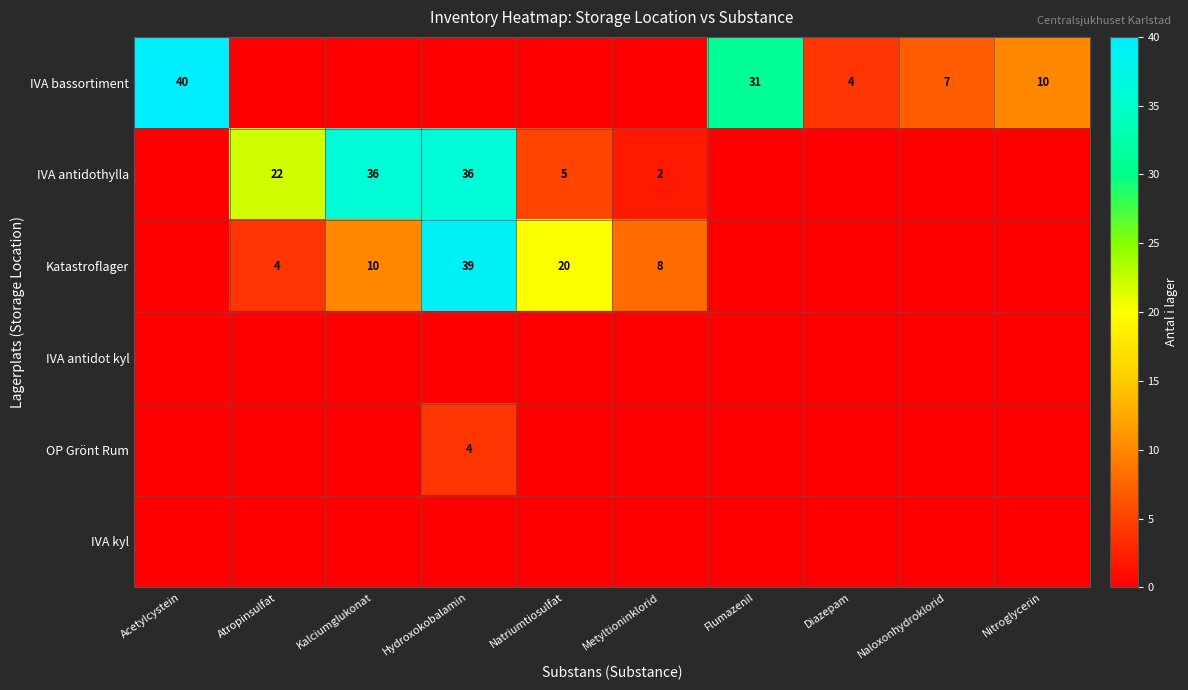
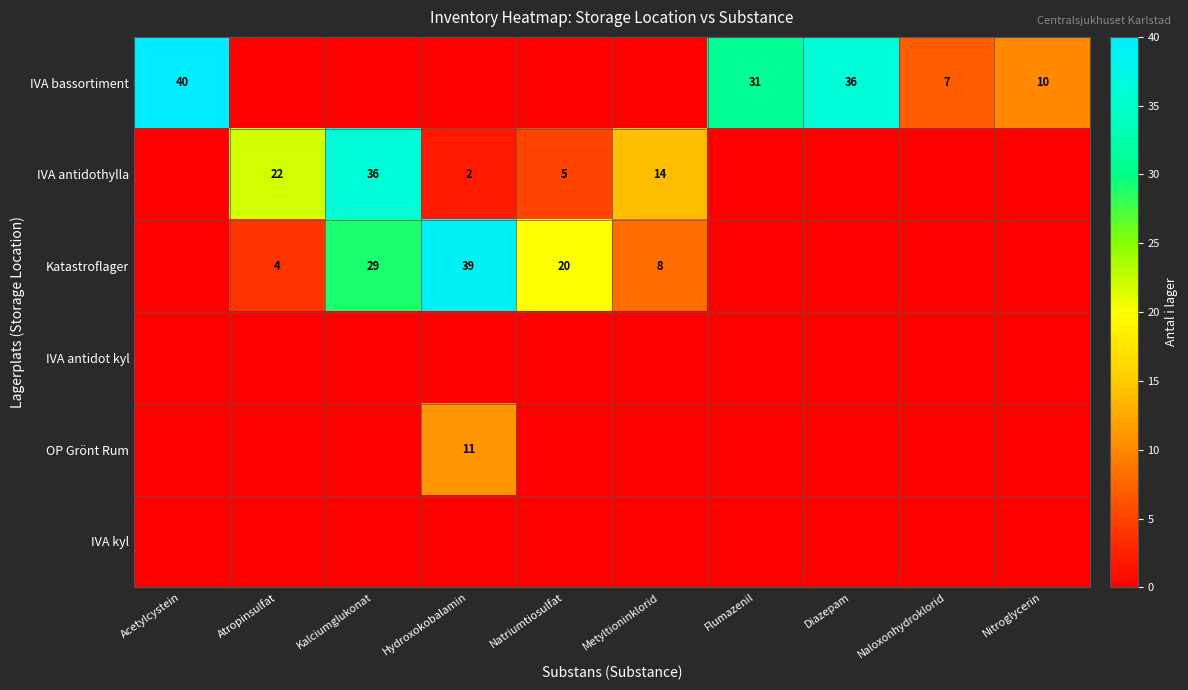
  {
    "IVA bassortiment": {
      "Acetylcystein": 40,
      "Flumazenil": 31,
-     "Diazepam": 4,
+     "Diazepam": 36,
      "Naloxonhydroklorid": 7,
      "Nitroglycerin": 10
    },
    "IVA antidothylla": {
      "Atropinsulfat": 22,
      "Kalciumglukonat": 36,
-     "Hydroxokobalamin": 36,
+     "Hydroxokobalamin": 2,
      "Natriumtiosulfat": 5,
-     "Metyltioninklorid": 2
+     "Metyltioninklorid": 14
    },
    "Katastroflager": {
      "Atropinsulfat": 4,
-     "Kalciumglukonat": 10,
+     "Kalciumglukonat": 29,
      "Hydroxokobalamin": 39,
      "Natriumtiosulfat": 20,
      "Metyltioninklorid": 8
    },
    "OP Grönt Rum": {
-     "Hydroxokobalamin": 4
+     "Hydroxokobalamin": 11
    }
  }
